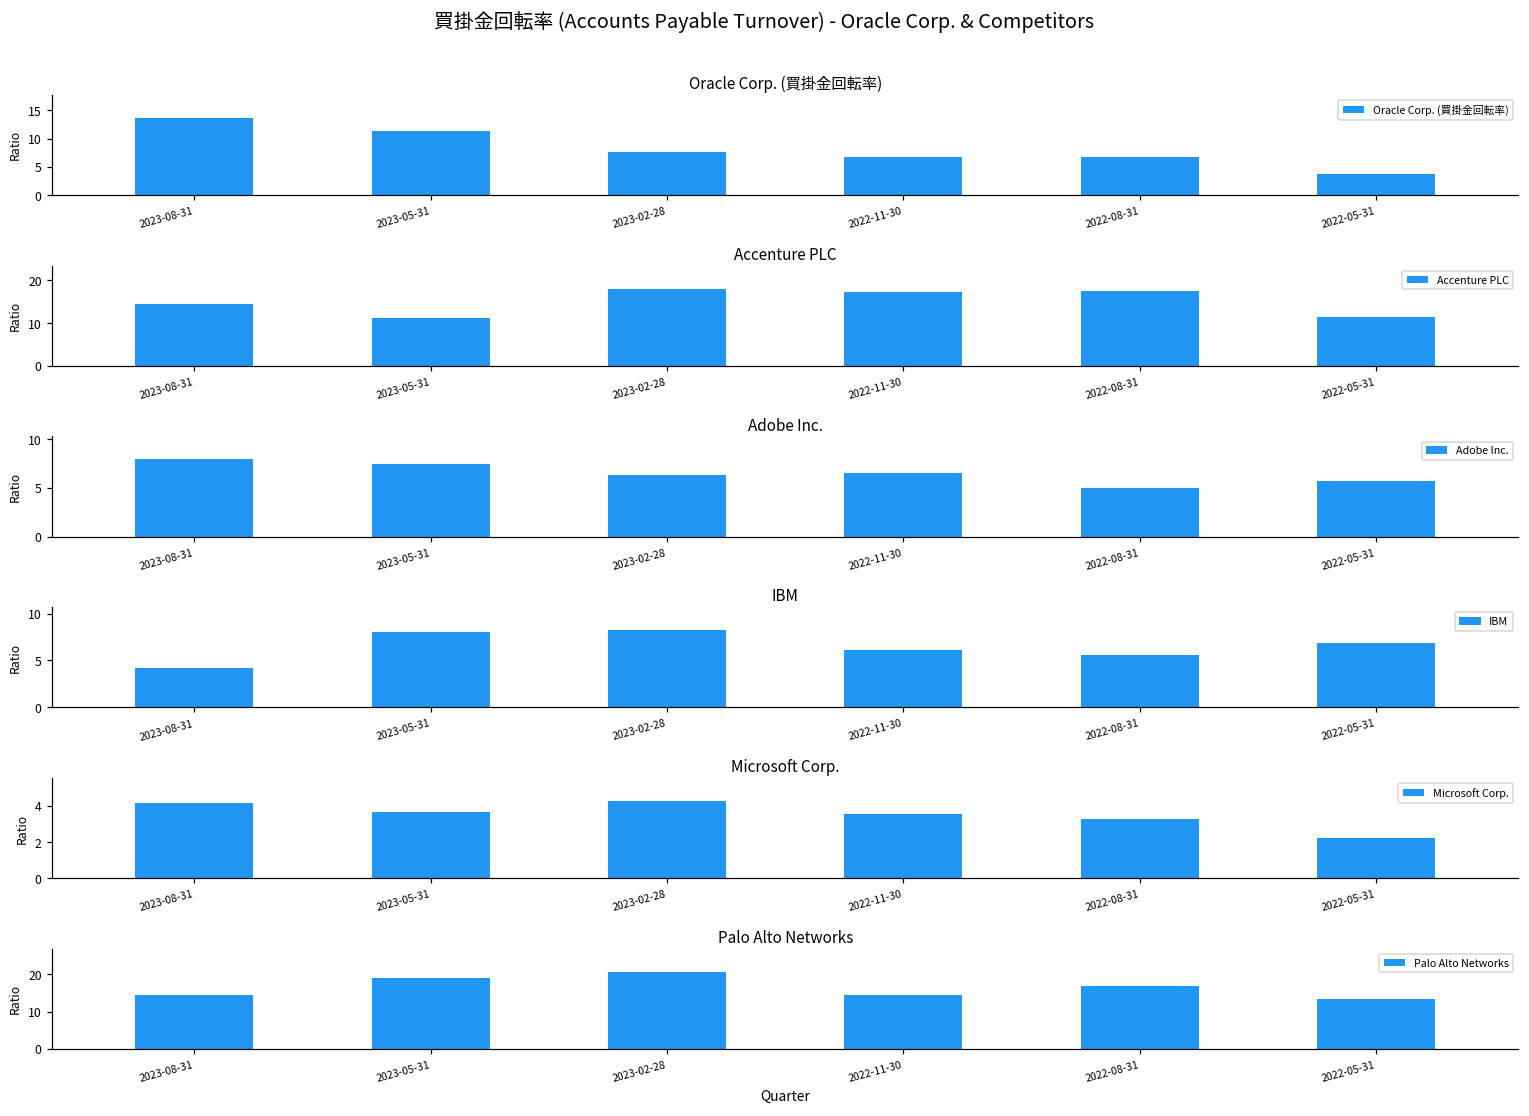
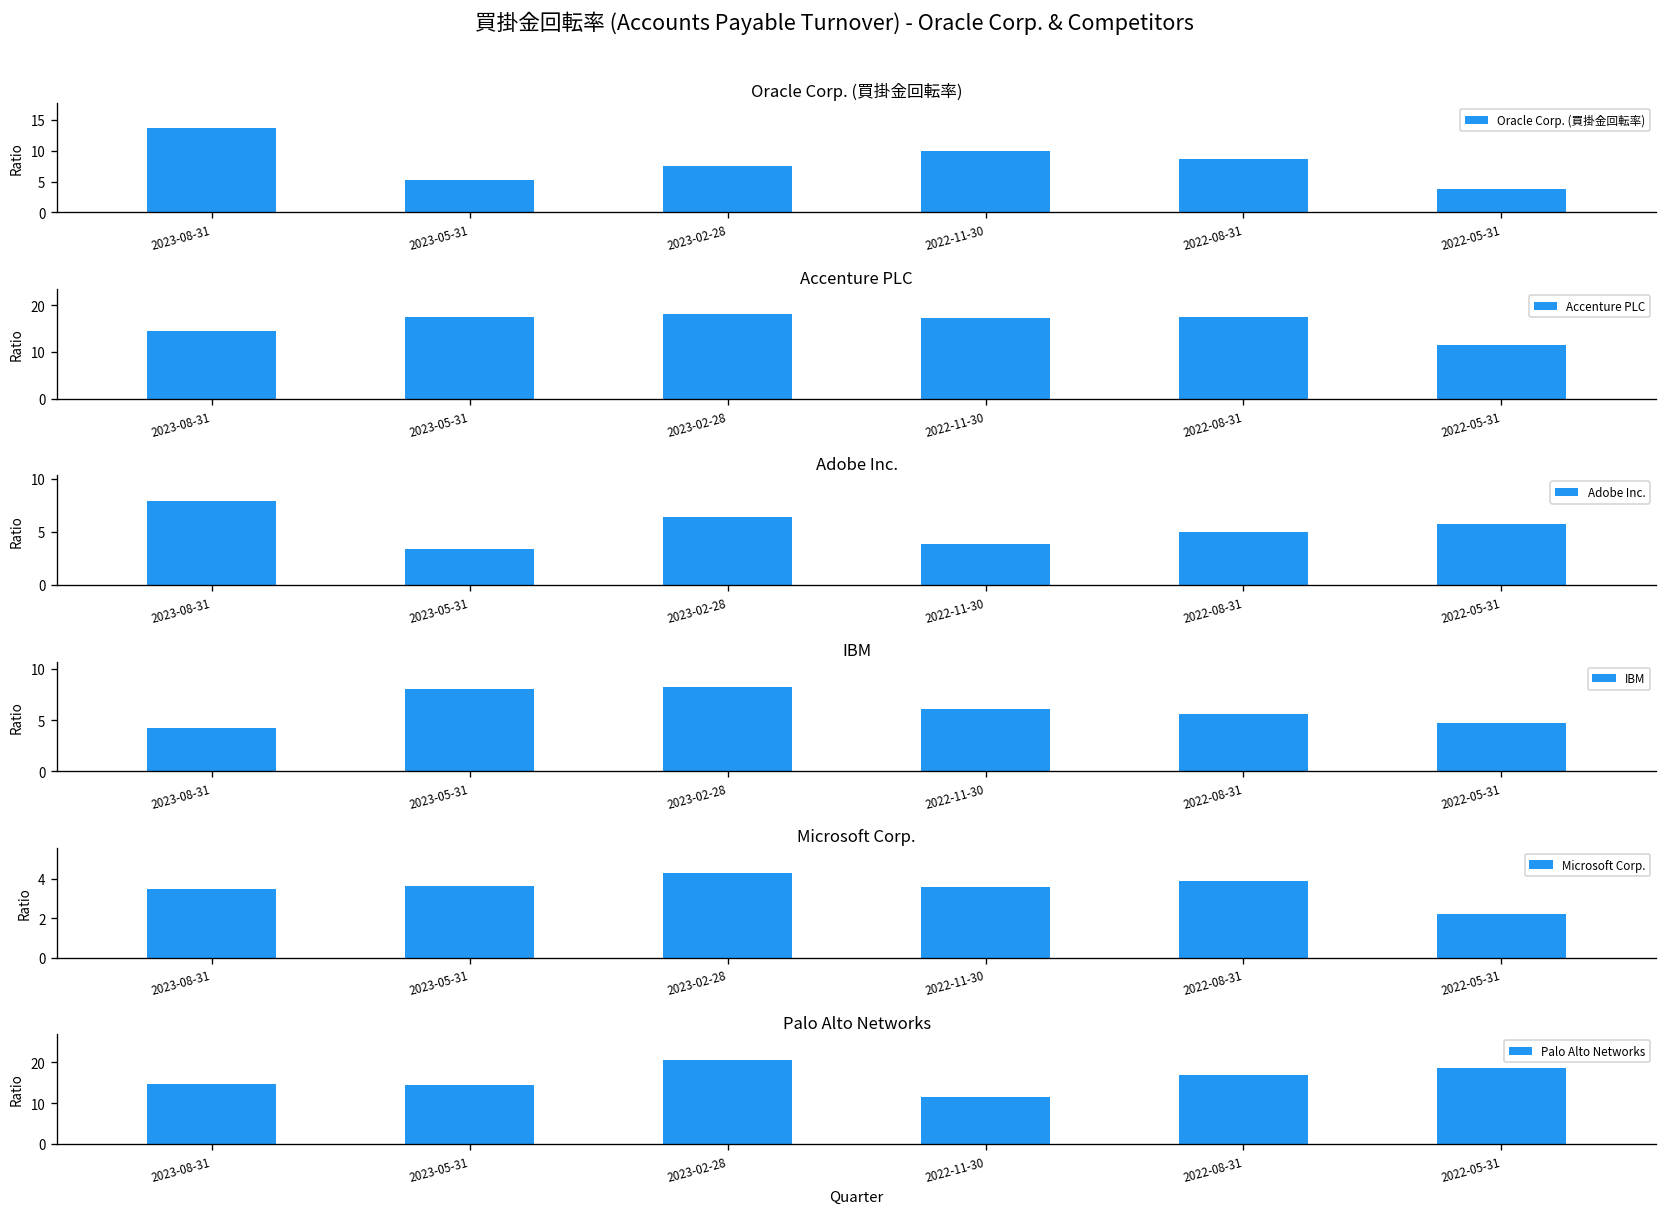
  {
    "Oracle Corp. (買掛金回転率)": {
      "2023-08-31": 14,
-     "2023-05-31": 11,
+     "2023-05-31": 5,
      "2023-02-28": 8,
-     "2022-11-30": 7,
-     "2022-08-31": 7,
+     "2022-11-30": 10,
+     "2022-08-31": 9,
      "2022-05-31": 4
    },
    "Accenture PLC": {
      "2023-08-31": 14,
-     "2023-05-31": 11,
+     "2023-05-31": 17,
      "2023-02-28": 18,
      "2022-11-30": 17,
      "2022-08-31": 18,
      "2022-05-31": 11
    },
    "Adobe Inc.": {
      "2023-08-31": 8,
-     "2023-05-31": 8,
+     "2023-05-31": 3,
      "2023-02-28": 6,
-     "2022-11-30": 7,
+     "2022-11-30": 4,
      "2022-08-31": 5,
      "2022-05-31": 6
    },
    "IBM": {
      "2023-08-31": 4,
      "2023-05-31": 8,
      "2023-02-28": 8,
      "2022-11-30": 6,
      "2022-08-31": 6,
-     "2022-05-31": 7
+     "2022-05-31": 5
    },
    "Microsoft Corp.": {
-     "2023-08-31": 4.2,
+     "2023-08-31": 3.5,
      "2023-05-31": 3.6,
      "2023-02-28": 4.3,
      "2022-11-30": 3.6,
-     "2022-08-31": 3.3,
+     "2022-08-31": 3.9,
      "2022-05-31": 2.2
    },
    "Palo Alto Networks": {
      "2023-08-31": 15,
-     "2023-05-31": 19,
+     "2023-05-31": 14,
      "2023-02-28": 21,
-     "2022-11-30": 15,
+     "2022-11-30": 12,
      "2022-08-31": 17,
-     "2022-05-31": 13
+     "2022-05-31": 19
    }
  }
